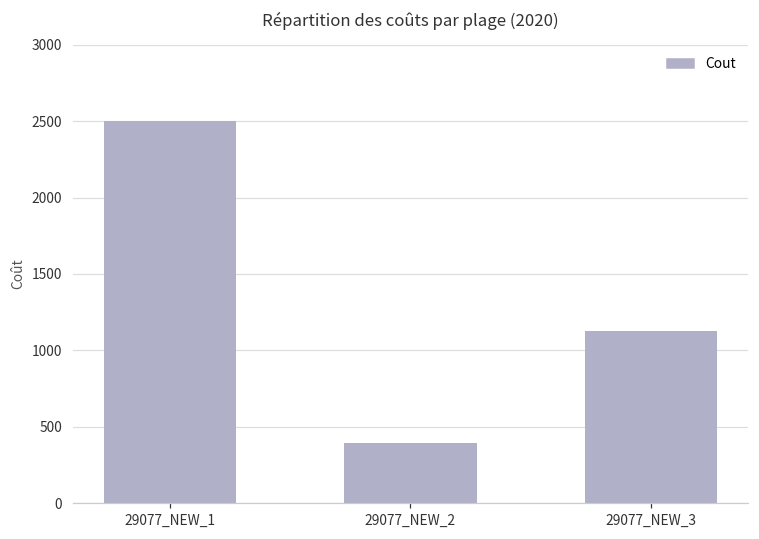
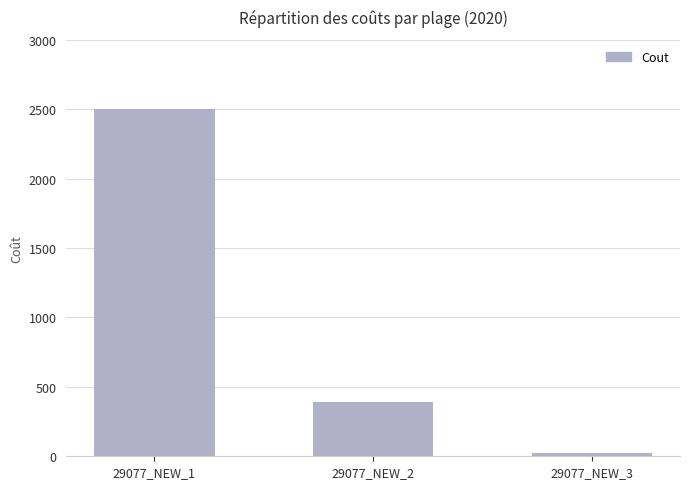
  {
    "29077_NEW_1": 2500,
    "29077_NEW_2": 390,
-   "29077_NEW_3": 1120
+   "29077_NEW_3": 30
  }
